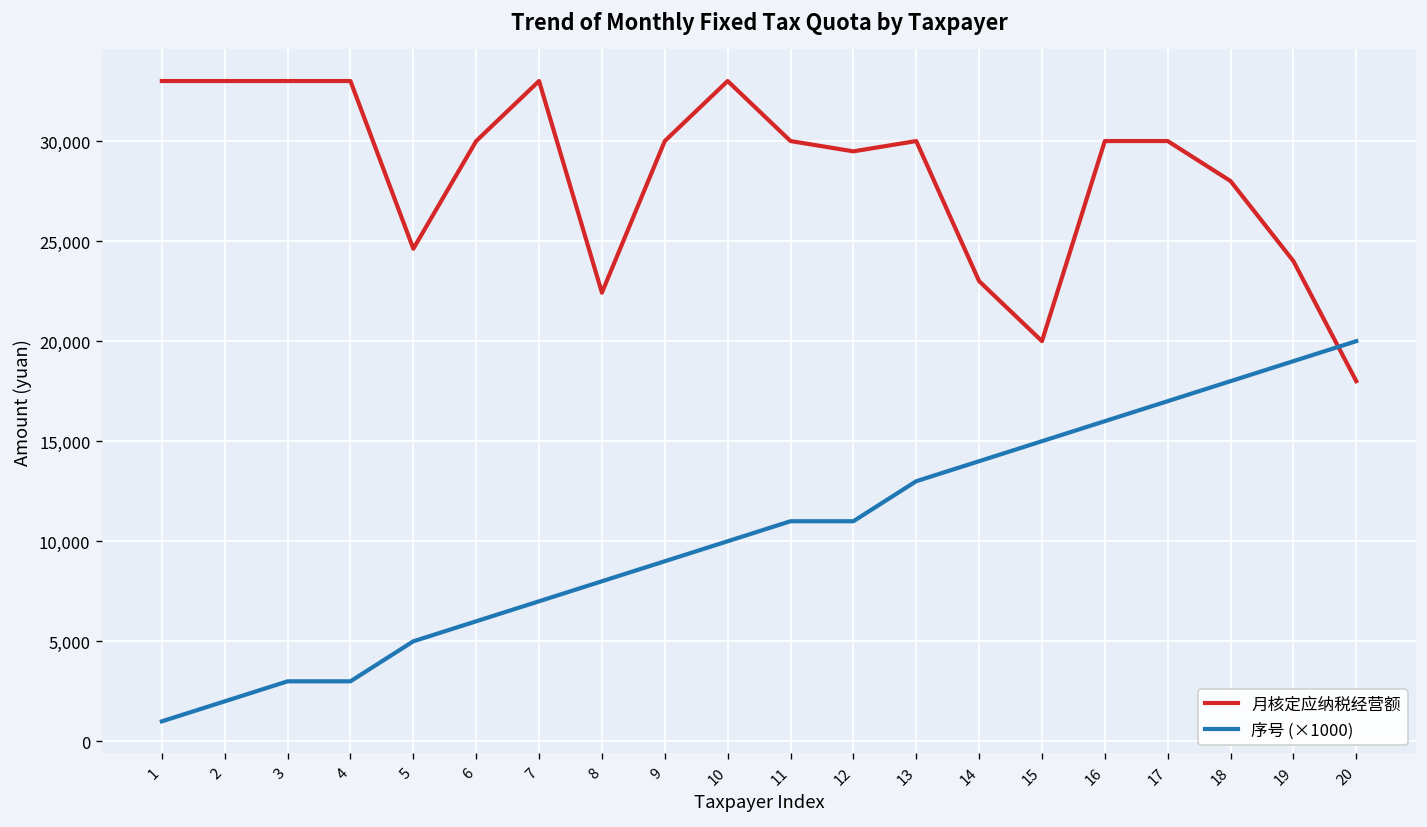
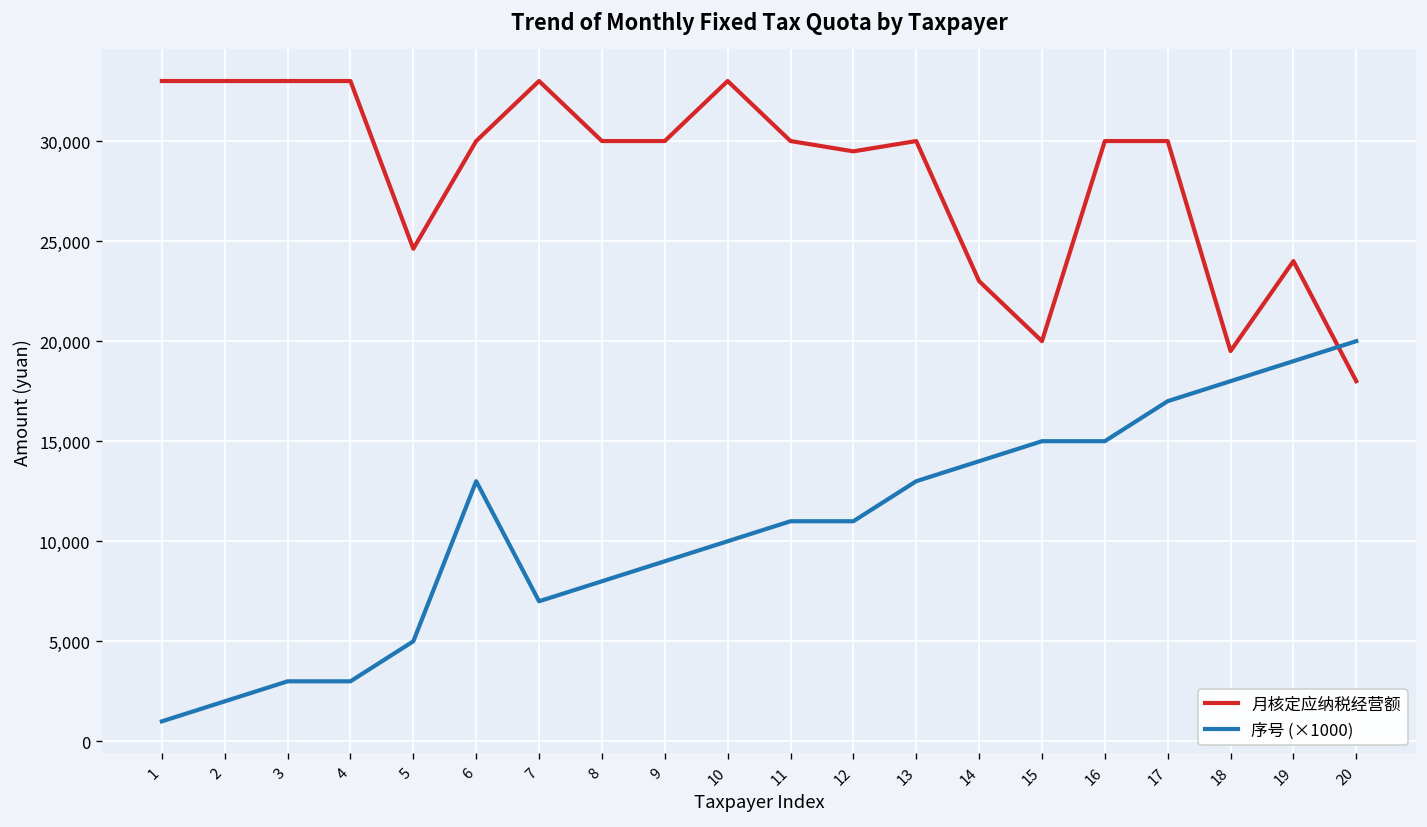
  {
    "月核定应纳税经营额": {
      "1": "33,000",
      "2": "33,000",
      "3": "33,000",
      "4": "33,000",
      "5": "24,600",
      "6": "30,000",
      "7": "33,000",
-     "8": "22,400",
+     "8": "30,000",
      "9": "30,000",
      "10": "33,000",
      "11": "30,000",
      "12": "29,500",
      "13": "30,000",
      "14": "23,000",
      "15": "20,000",
      "16": "30,000",
      "17": "30,000",
-     "18": "28,000",
+     "18": "19,500",
      "19": "24,000",
      "20": "18,000"
    },
    "序号 (×1000)": {
      "1": "1,000",
      "2": "2,000",
      "3": "3,000",
      "4": "3,000",
      "5": "5,000",
-     "6": "6,000",
+     "6": "13,000",
      "7": "7,000",
      "8": "8,000",
      "9": "9,000",
      "10": "10,000",
      "11": "11,000",
      "12": "11,000",
      "13": "13,000",
      "14": "14,000",
      "15": "15,000",
-     "16": "16,000",
+     "16": "15,000",
      "17": "17,000",
      "18": "18,000",
      "19": "19,000",
      "20": "20,000"
    }
  }
